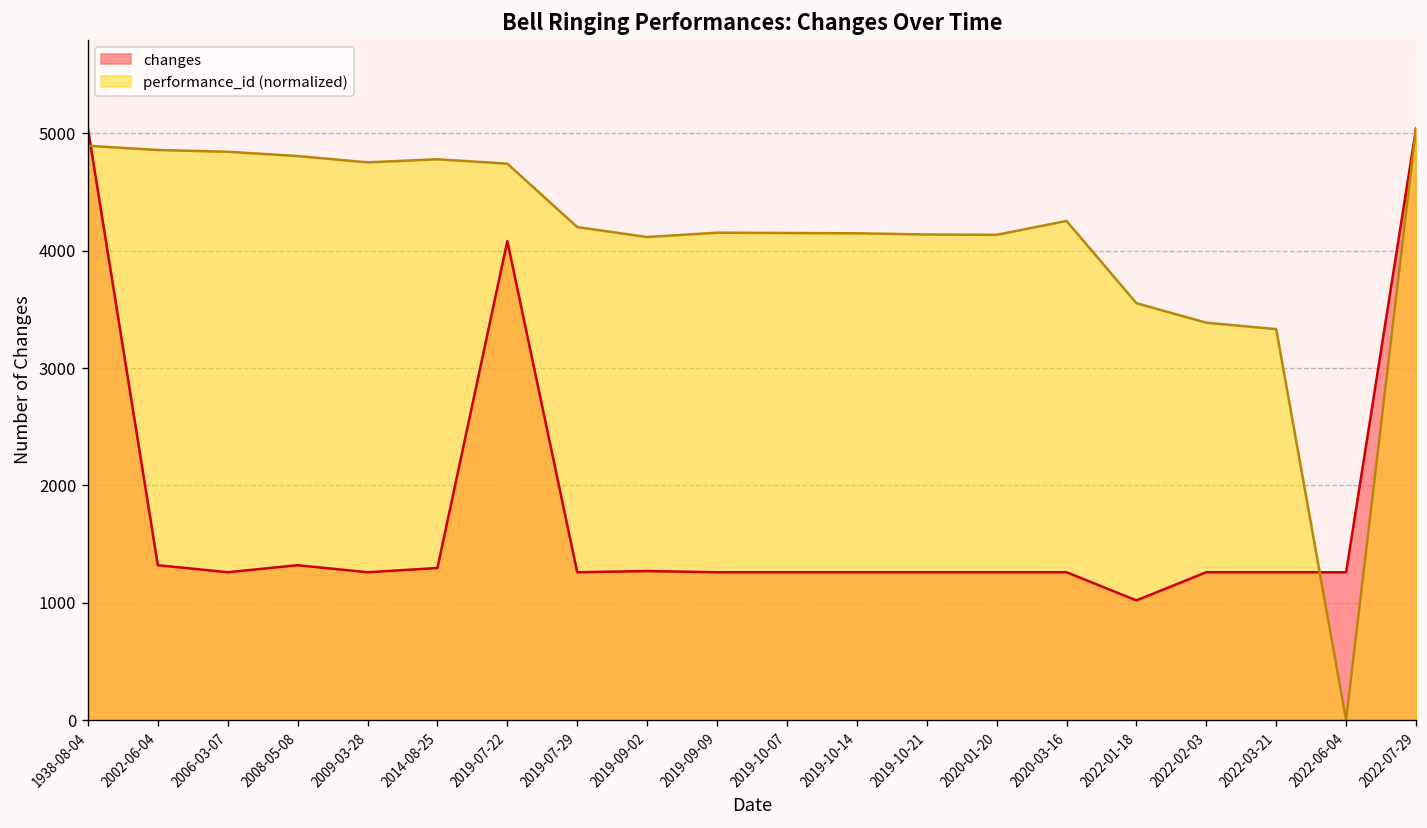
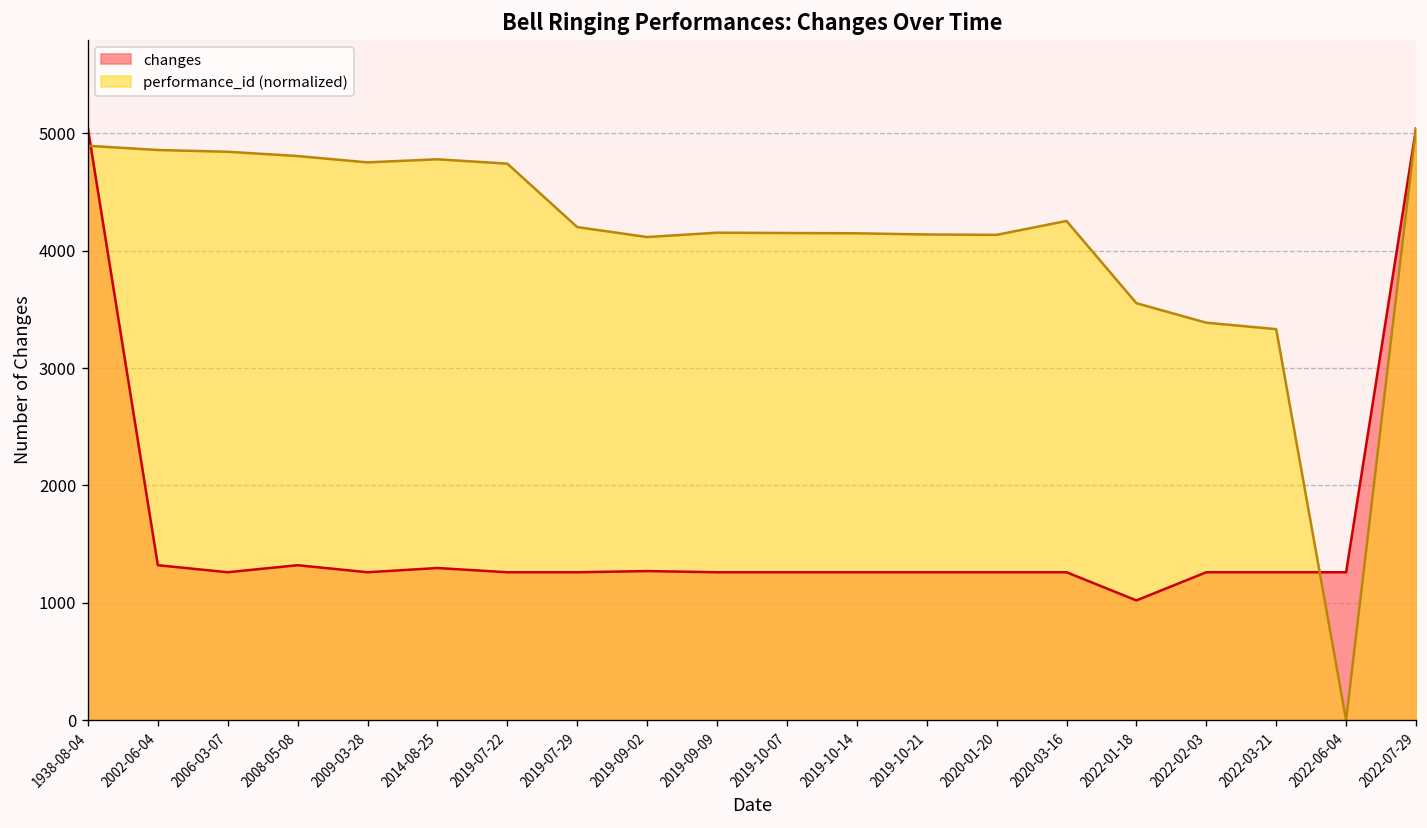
  {
    "changes": {
      "1938-08-04": 5000,
      "2002-06-04": 1300,
      "2006-03-07": 1300,
      "2008-05-08": 1300,
      "2009-03-28": 1300,
      "2014-08-25": 1300,
-     "2019-07-22": 4100,
+     "2019-07-22": 1300,
      "2019-07-29": 1300,
      "2019-09-02": 1300,
      "2019-09-09": 1300,
      "2019-10-07": 1300,
      "2019-10-14": 1300,
      "2019-10-21": 1300,
      "2020-01-20": 1300,
      "2020-03-16": 1300,
      "2022-01-18": 1000,
      "2022-02-03": 1300,
      "2022-03-21": 1300,
      "2022-06-04": 1300
    },
    "performance_id (normalized)": {
      "1938-08-04": 4900,
      "2002-06-04": 4900,
      "2006-03-07": 4800,
      "2008-05-08": 4800,
      "2009-03-28": 4800,
      "2014-08-25": 4800,
      "2019-07-22": 4700,
      "2019-07-29": 4200,
      "2019-09-02": 4100,
      "2019-09-09": 4200,
      "2019-10-07": 4200,
      "2019-10-14": 4100,
      "2019-10-21": 4100,
      "2020-01-20": 4100,
      "2020-03-16": 4300,
      "2022-01-18": 3600,
      "2022-02-03": 3400,
      "2022-03-21": 3300,
      "2022-06-04": 0
    }
  }
